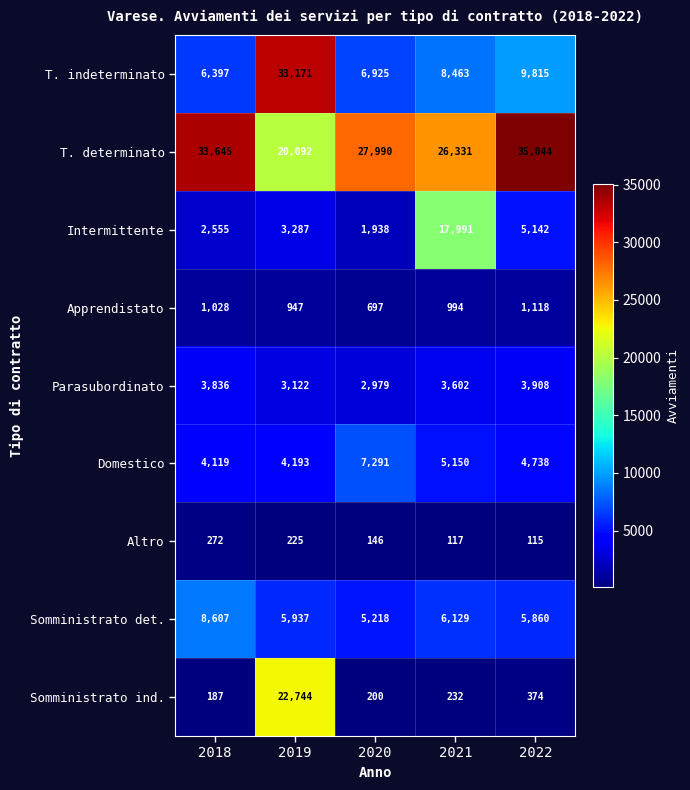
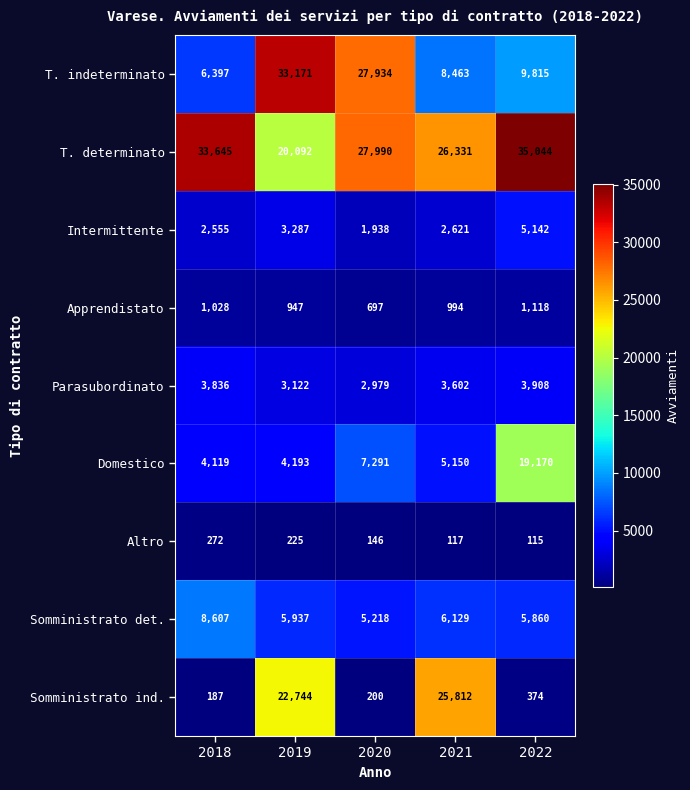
  {
    "T. indeterminato": {
      "2018": "6,397",
      "2019": "33,171",
-     "2020": "6,925",
+     "2020": "27,934",
      "2021": "8,463",
      "2022": "9,815"
    },
    "T. determinato": {
      "2018": "33,645",
      "2019": "20,092",
      "2020": "27,990",
      "2021": "26,331",
      "2022": "35,044"
    },
    "Intermittente": {
      "2018": "2,555",
      "2019": "3,287",
      "2020": "1,938",
-     "2021": "17,991",
+     "2021": "2,621",
      "2022": "5,142"
    },
    "Apprendistato": {
      "2018": "1,028",
      "2019": "947",
      "2020": "697",
      "2021": "994",
      "2022": "1,118"
    },
    "Parasubordinato": {
      "2018": "3,836",
      "2019": "3,122",
      "2020": "2,979",
      "2021": "3,602",
      "2022": "3,908"
    },
    "Domestico": {
      "2018": "4,119",
      "2019": "4,193",
      "2020": "7,291",
      "2021": "5,150",
-     "2022": "4,738"
+     "2022": "19,170"
    },
    "Altro": {
      "2018": "272",
      "2019": "225",
      "2020": "146",
      "2021": "117",
      "2022": "115"
    },
    "Somministrato det.": {
      "2018": "8,607",
      "2019": "5,937",
      "2020": "5,218",
      "2021": "6,129",
      "2022": "5,860"
    },
    "Somministrato ind.": {
      "2018": "187",
      "2019": "22,744",
      "2020": "200",
-     "2021": "232",
+     "2021": "25,812",
      "2022": "374"
    }
  }
